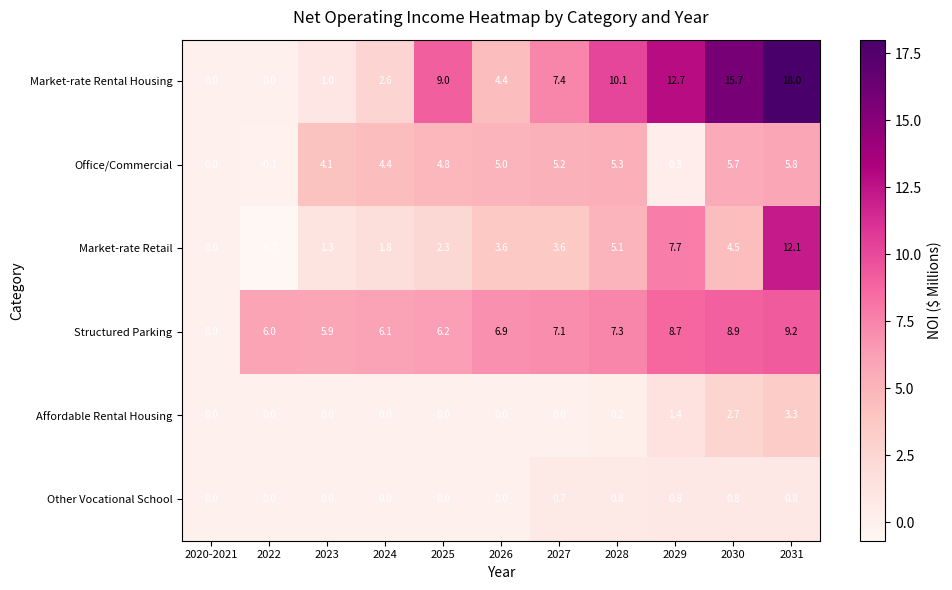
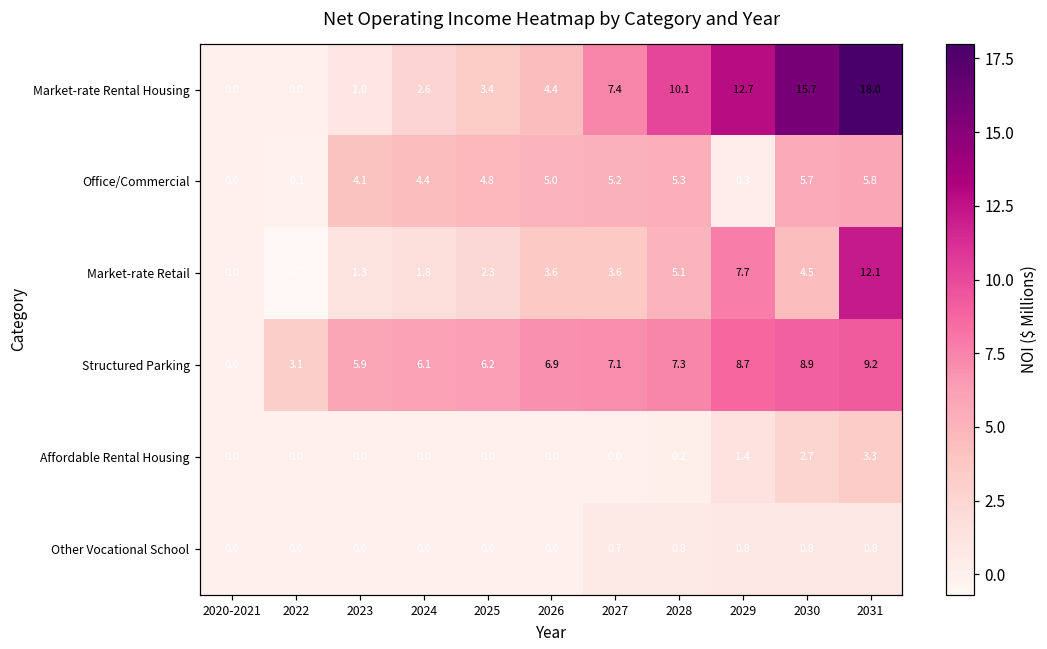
  {
    "Market-rate Rental Housing": {
-     "2025": 9.0,
+     "2025": 3.4,
      "2026": 4.4,
      "2027": 7.4,
      "2028": 10.1,
      "2029": 12.7,
      "2030": 15.7,
      "2031": 18.0
    },
    "Office/Commercial": {
      "2023": 4.1,
      "2024": 4.4,
      "2025": 4.8,
      "2026": 5.0,
      "2027": 5.2,
      "2028": 5.3,
      "2030": 5.7,
      "2031": 5.8
    },
    "Market-rate Retail": {
      "2026": 3.6,
      "2027": 3.6,
      "2028": 5.1,
      "2029": 7.7,
      "2030": 4.5,
      "2031": 12.1
    },
    "Structured Parking": {
-     "2022": 6.0,
+     "2022": 3.1,
      "2023": 5.9,
      "2024": 6.1,
      "2025": 6.2,
      "2026": 6.9,
      "2027": 7.1,
      "2028": 7.3,
      "2029": 8.7,
      "2030": 8.9,
      "2031": 9.2
    },
    "Affordable Rental Housing": {
      "2031": 3.3
    }
  }
